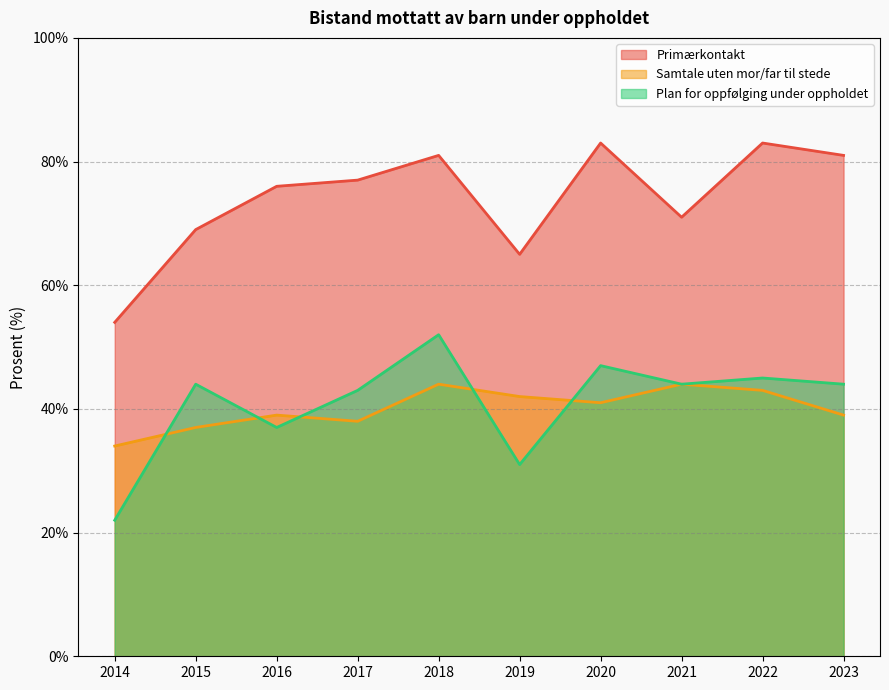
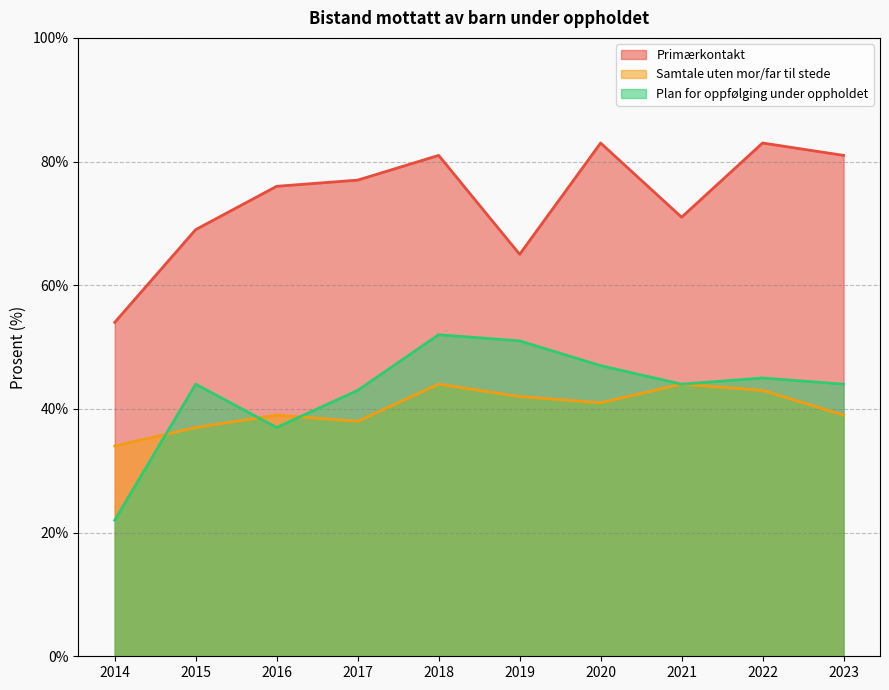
  {
    "Primærkontakt": {
      "2014": "54%",
      "2015": "69%",
      "2016": "76%",
      "2017": "77%",
      "2018": "81%",
      "2019": "65%",
      "2020": "83%",
      "2021": "71%",
      "2022": "83%",
      "2023": "81%"
    },
    "Samtale uten mor/far til stede": {
      "2014": "34%",
      "2015": "37%",
      "2016": "39%",
      "2017": "38%",
      "2018": "44%",
      "2019": "42%",
      "2020": "41%",
      "2022": "43%",
      "2023": "39%"
    },
    "Plan for oppfølging under oppholdet": {
      "2014": "22%",
      "2015": "44%",
      "2016": "37%",
      "2017": "43%",
      "2018": "52%",
-     "2019": "31%",
+     "2019": "51%",
      "2020": "47%",
      "2022": "45%",
      "2023": "44%"
    }
  }
